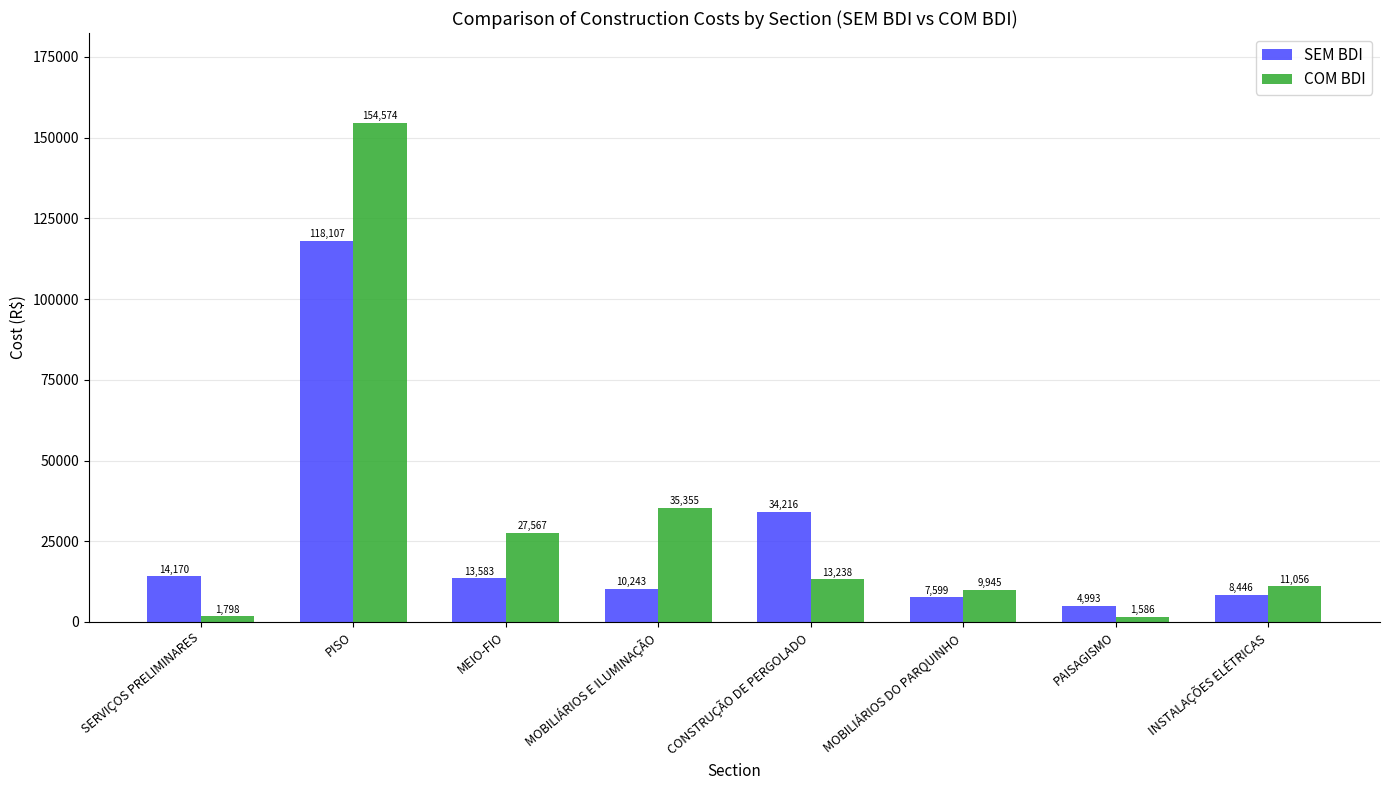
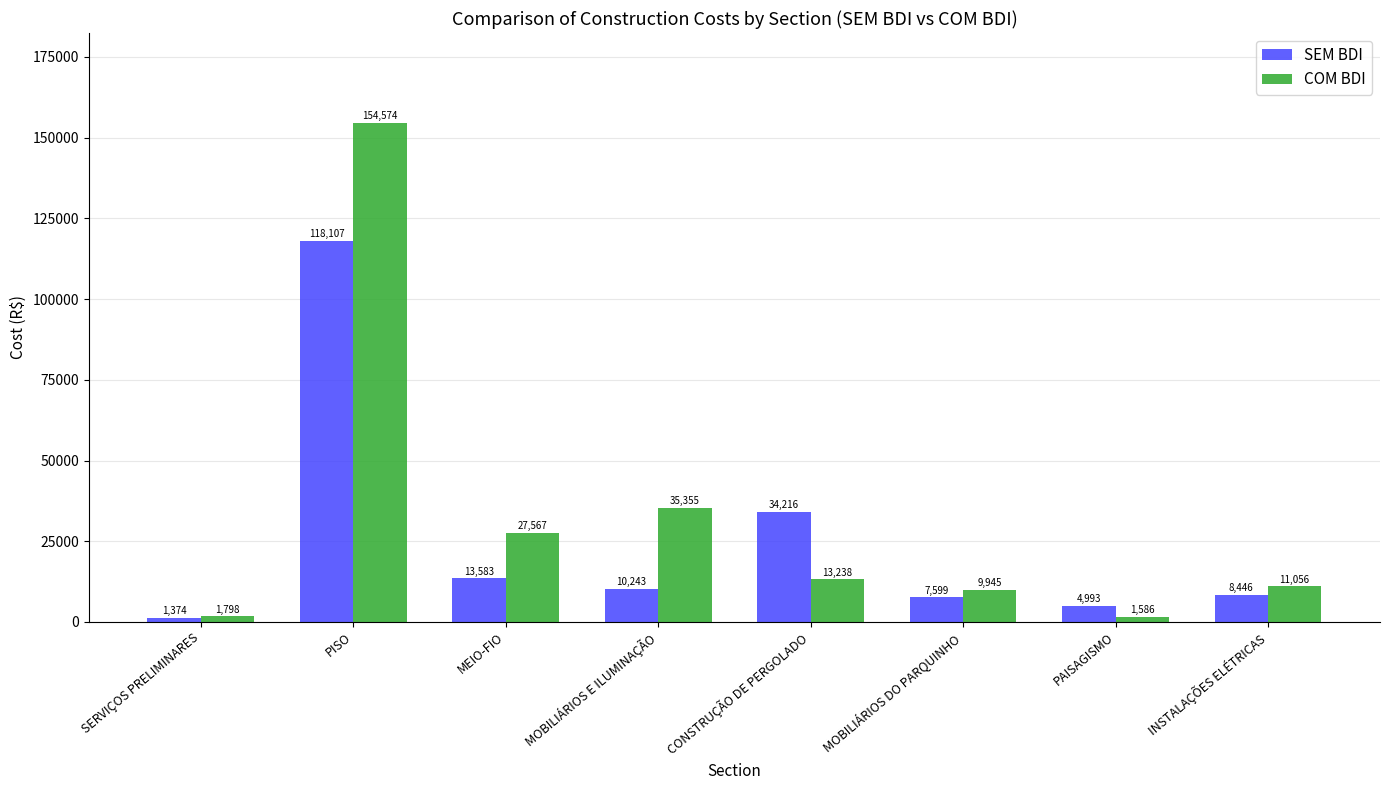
  {
    "SEM BDI": {
-     "SERVIÇOS PRELIMINARES": "14,170",
+     "SERVIÇOS PRELIMINARES": "1,374",
      "PISO": "118,107",
      "MEIO-FIO": "13,583",
      "MOBILIÁRIOS E ILUMINAÇÃO": "10,243",
      "CONSTRUÇÃO DE PERGOLADO": "34,216",
      "MOBILIÁRIOS DO PARQUINHO": "7,599",
      "PAISAGISMO": "4,993",
      "INSTALAÇÕES ELÉTRICAS": "8,446"
    },
    "COM BDI": {
      "SERVIÇOS PRELIMINARES": "1,798",
      "PISO": "154,574",
      "MEIO-FIO": "27,567",
      "MOBILIÁRIOS E ILUMINAÇÃO": "35,355",
      "CONSTRUÇÃO DE PERGOLADO": "13,238",
      "MOBILIÁRIOS DO PARQUINHO": "9,945",
      "PAISAGISMO": "1,586",
      "INSTALAÇÕES ELÉTRICAS": "11,056"
    }
  }
